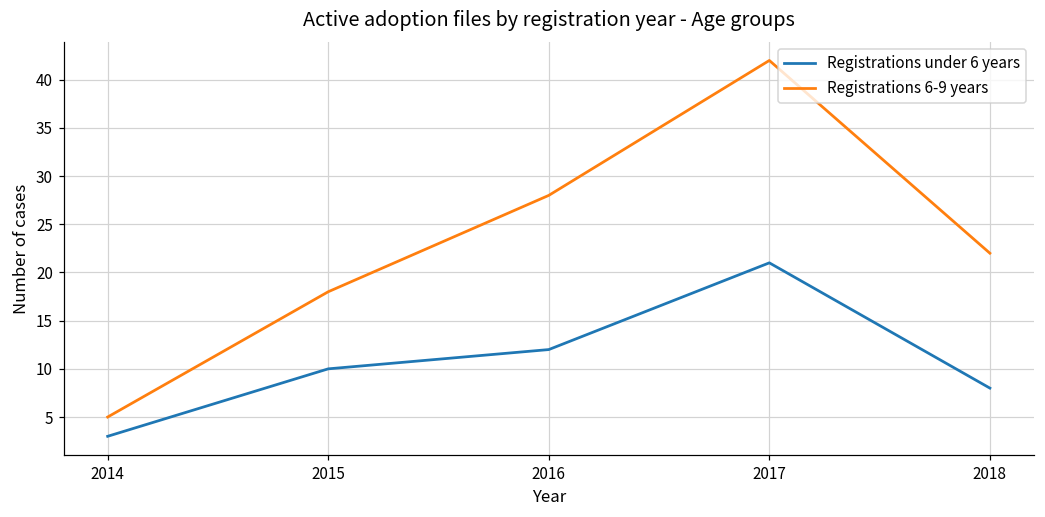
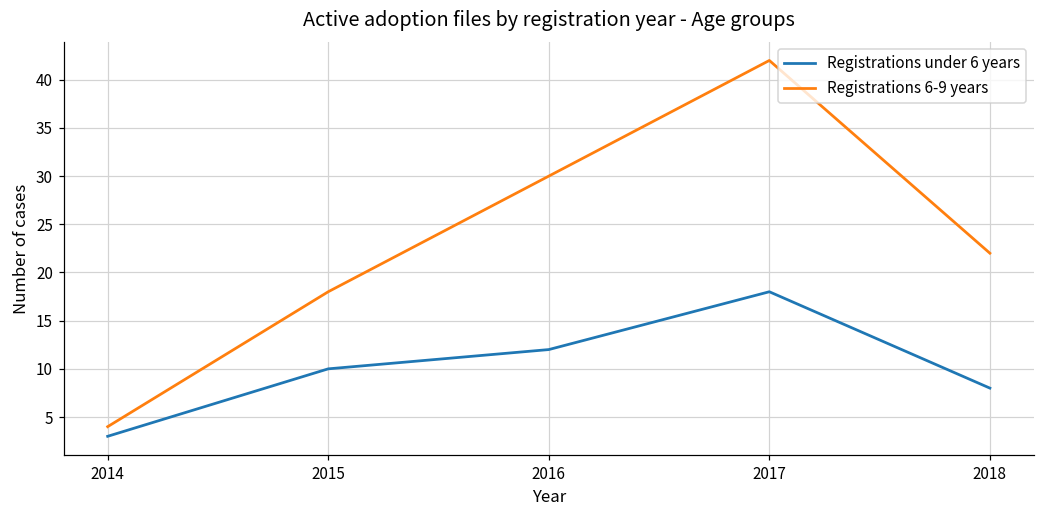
  {
    "Registrations under 6 years": {
      "2014": 3,
      "2015": 10,
      "2016": 12,
-     "2017": 21,
+     "2017": 18,
      "2018": 8
    },
    "Registrations 6-9 years": {
-     "2014": 5,
+     "2014": 4,
      "2015": 18,
-     "2016": 28,
+     "2016": 30,
      "2017": 42,
      "2018": 22
    }
  }
